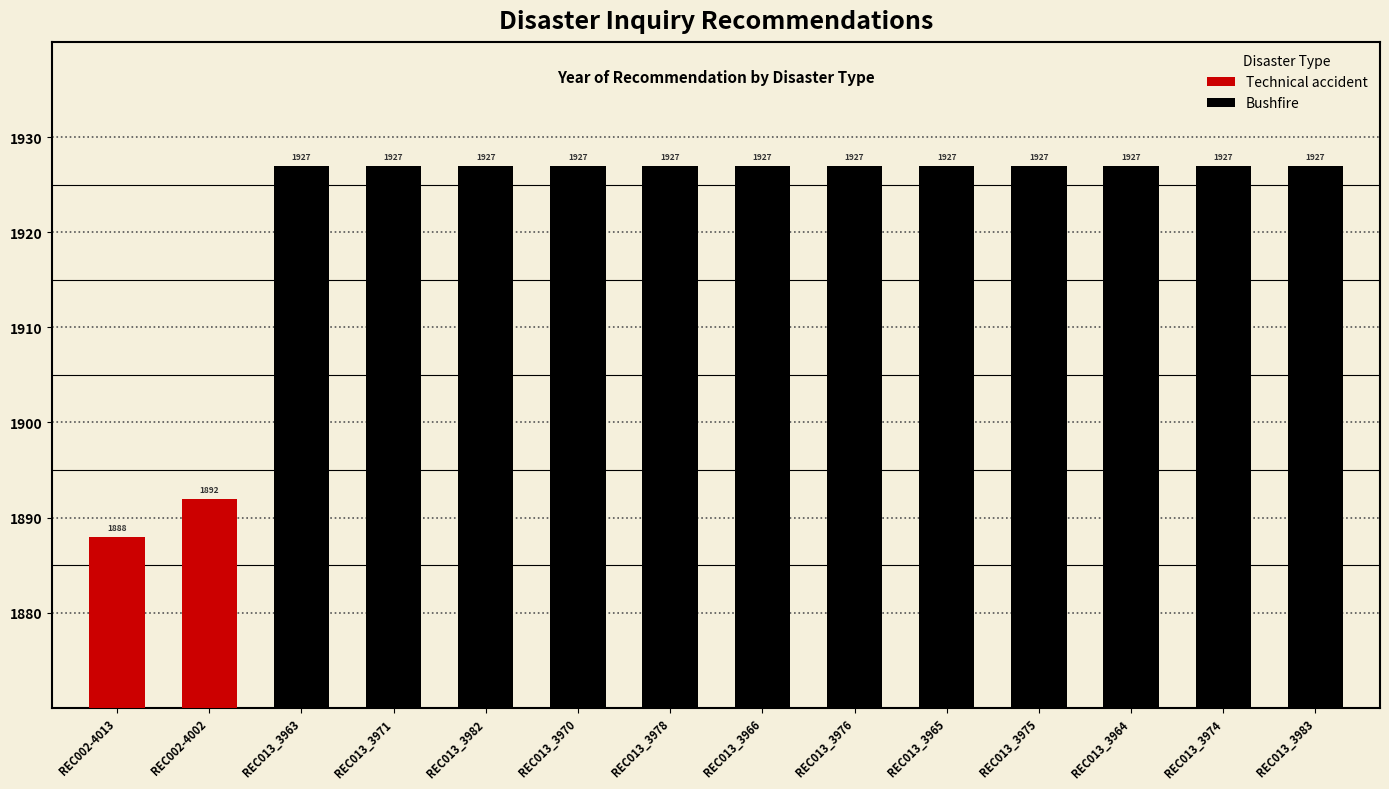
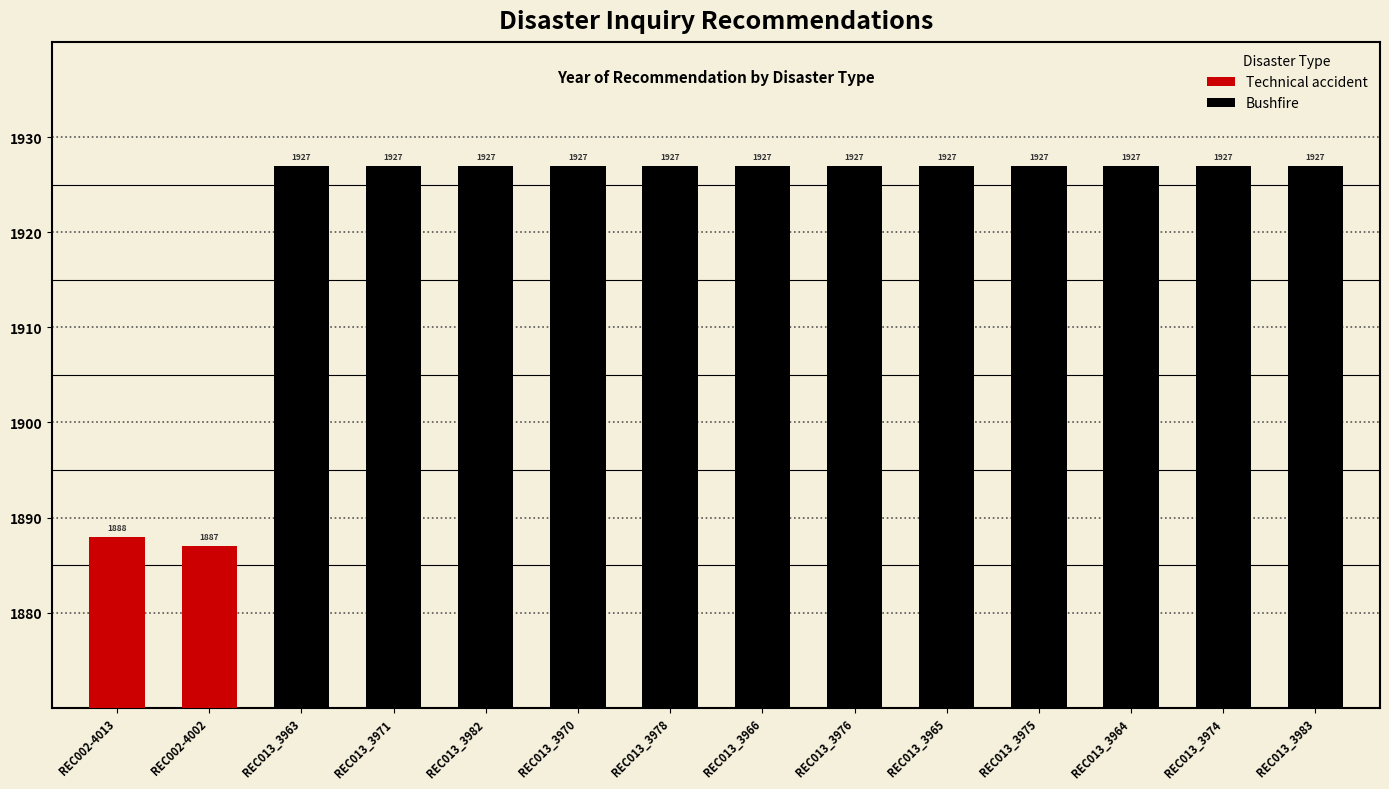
  {
    "Technical accident": {
      "REC002-4013": 1888,
-     "REC002-4002": 1892
+     "REC002-4002": 1887
    },
    "Bushfire": {
      "REC013_3963": 1927,
      "REC013_3971": 1927,
      "REC013_3982": 1927,
      "REC013_3970": 1927,
      "REC013_3978": 1927,
      "REC013_3966": 1927,
      "REC013_3976": 1927,
      "REC013_3965": 1927,
      "REC013_3975": 1927,
      "REC013_3964": 1927,
      "REC013_3974": 1927,
      "REC013_3983": 1927
    }
  }
